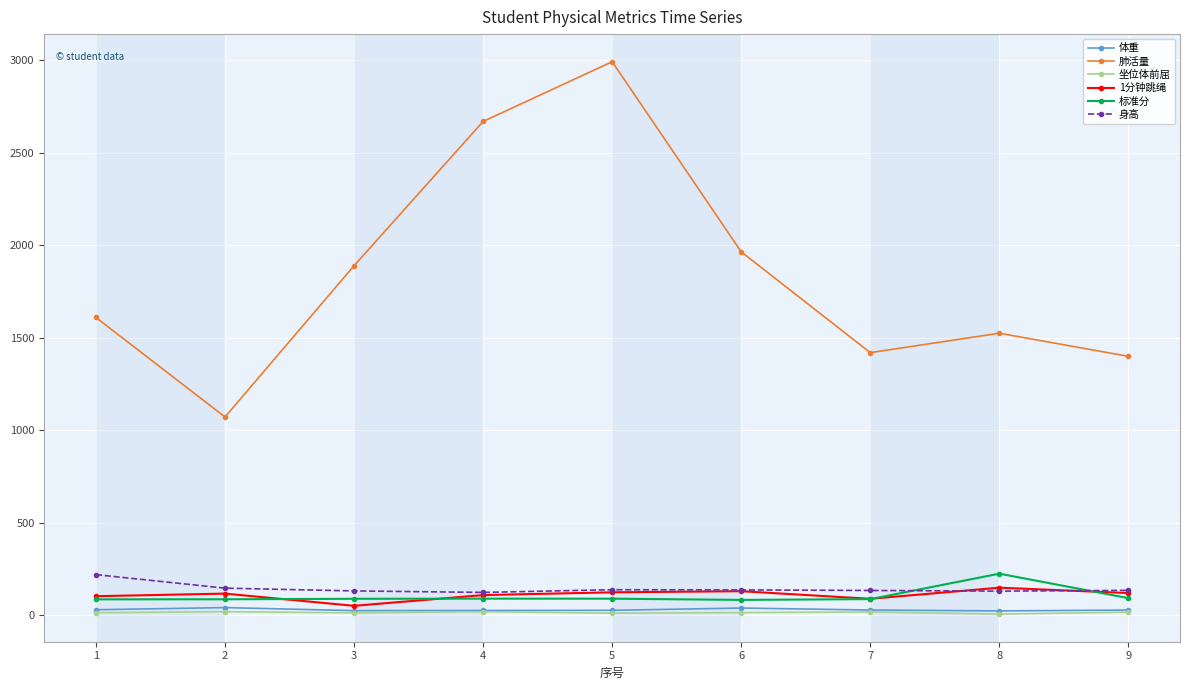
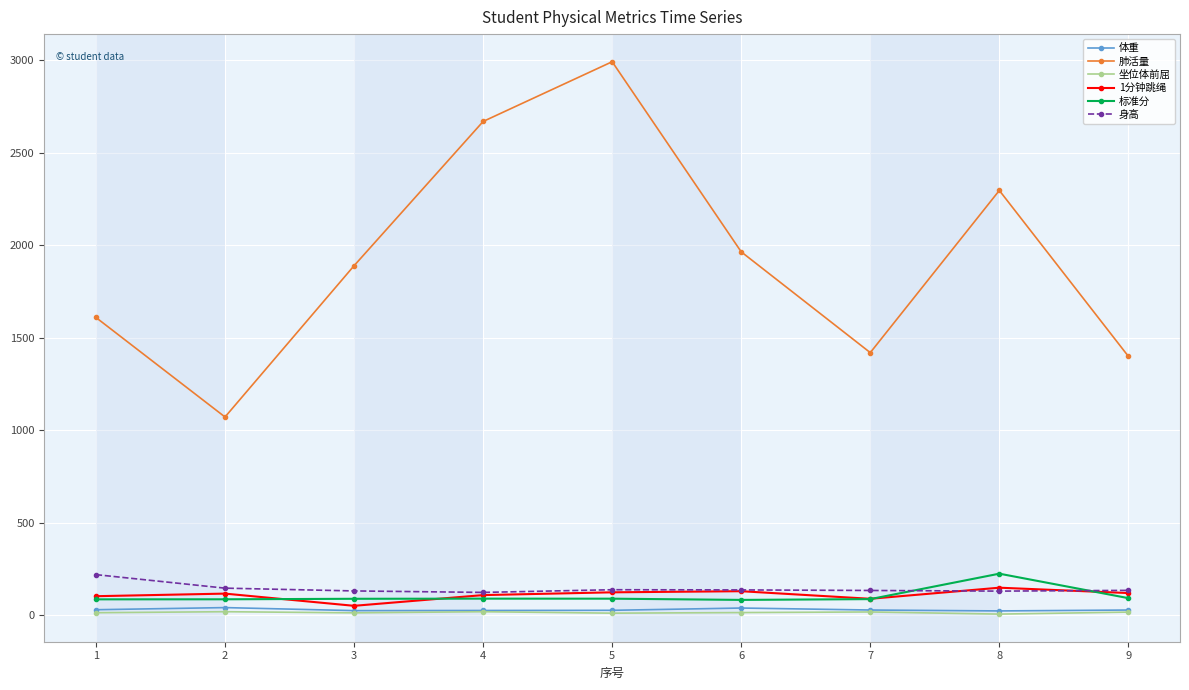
  {
    "体重": {
      "1": 30,
      "2": 40,
      "5": 30,
      "6": 40,
      "8": 20
    },
    "肺活量": {
      "1": 1610,
      "2": 1070,
      "3": 1890,
      "4": 2670,
      "5": 2990,
      "6": 1970,
      "7": 1420,
-     "8": 1530,
+     "8": 2300,
      "9": 1400
    },
    "坐位体前屈": {
      "1": 10,
      "2": 20,
      "5": 10,
      "6": 10,
      "8": 10
    },
    "1分钟跳绳": {
      "1": 100,
      "2": 120,
      "3": 50,
      "4": 110,
      "5": 120,
      "8": 150,
      "9": 120
    },
    "标准分": {
      "1": 90,
      "2": 90,
      "3": 90,
      "4": 90,
      "5": 90,
      "6": 80,
      "8": 220,
      "9": 90
    },
    "身高": {
      "1": 220,
      "2": 150,
      "3": 130,
      "4": 120,
      "5": 140,
      "7": 130,
      "8": 130,
      "9": 130
    }
  }
